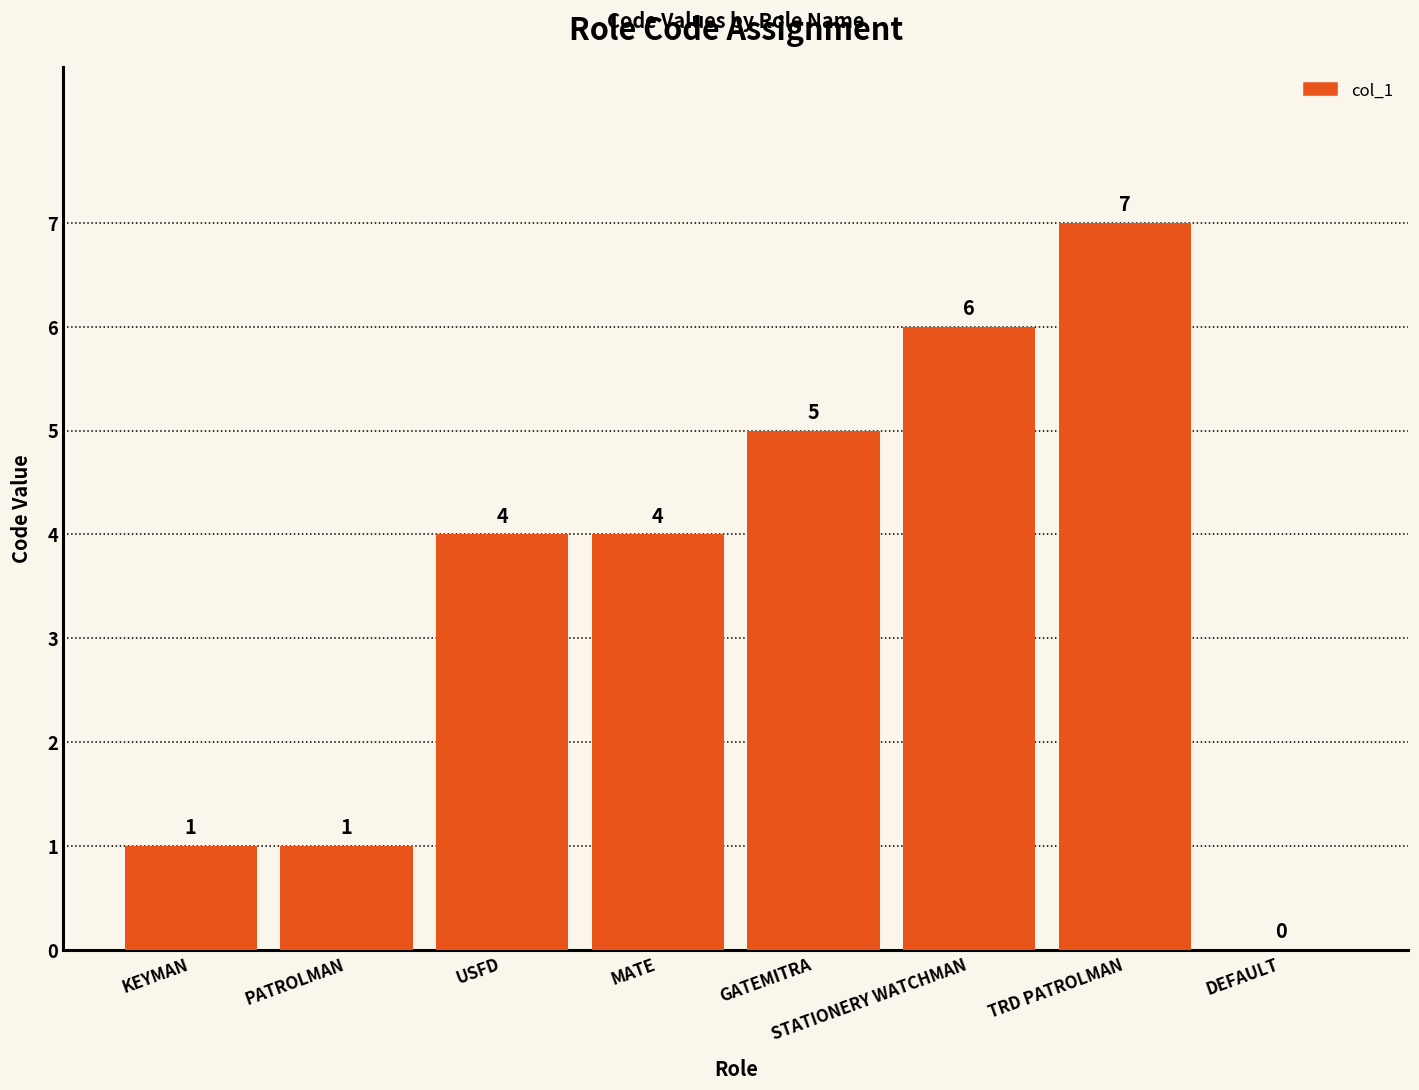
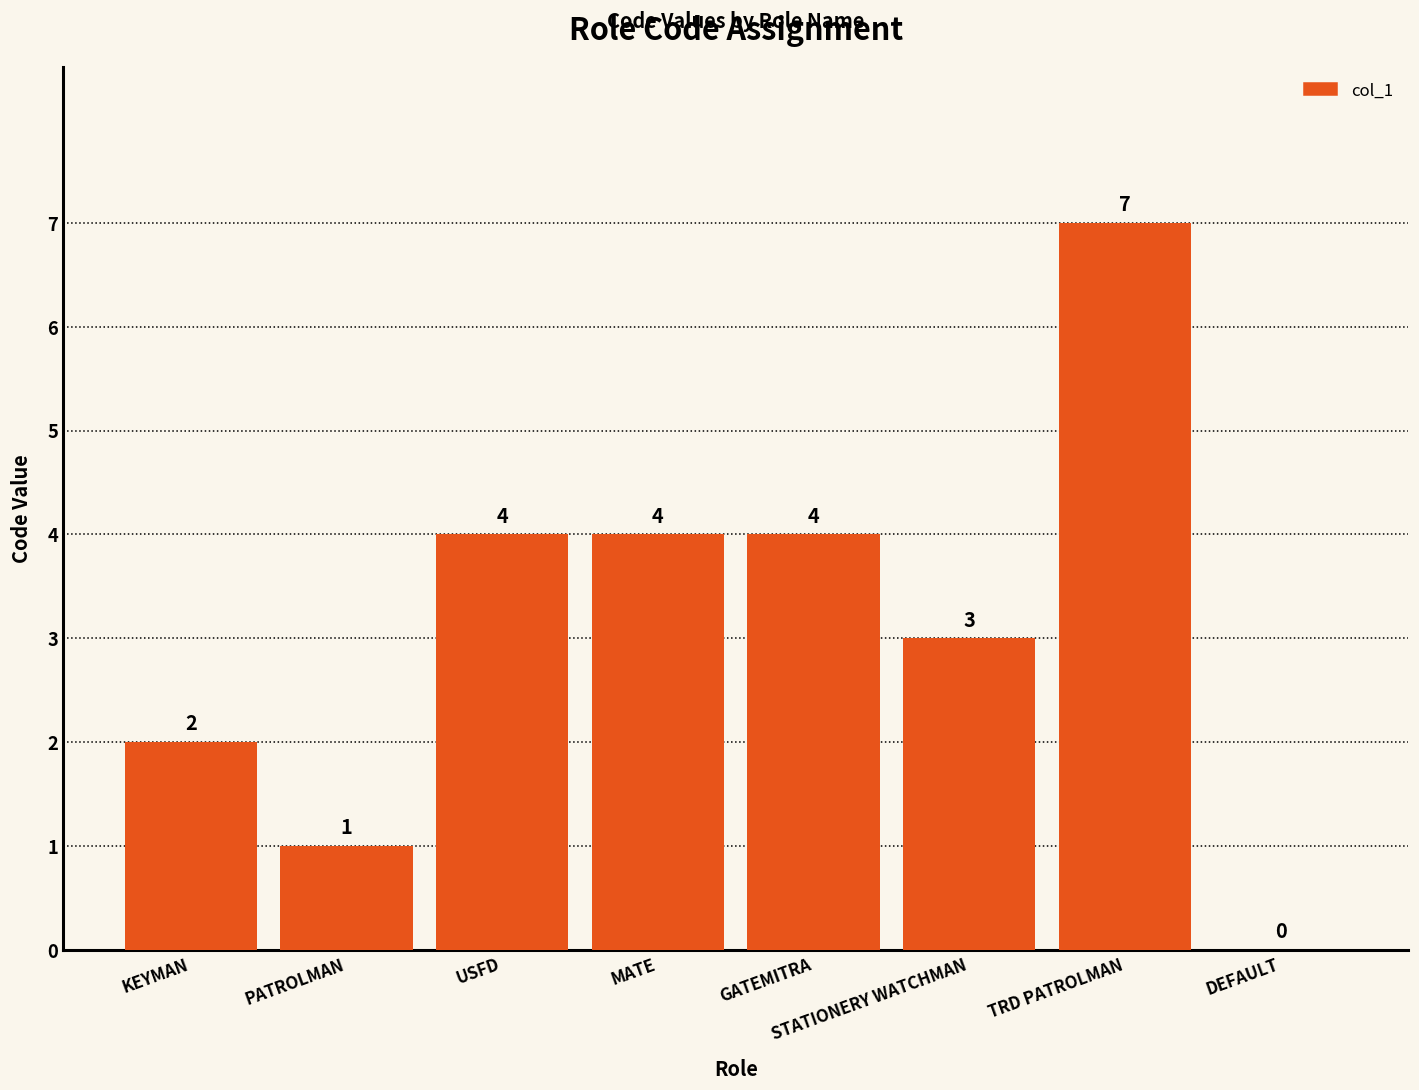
  {
-   "KEYMAN": 1,
+   "KEYMAN": 2,
    "PATROLMAN": 1,
    "USFD": 4,
    "MATE": 4,
-   "GATEMITRA": 5,
-   "STATIONERY WATCHMAN": 6,
+   "GATEMITRA": 4,
+   "STATIONERY WATCHMAN": 3,
    "TRD PATROLMAN": 7,
    "DEFAULT": 0
  }
